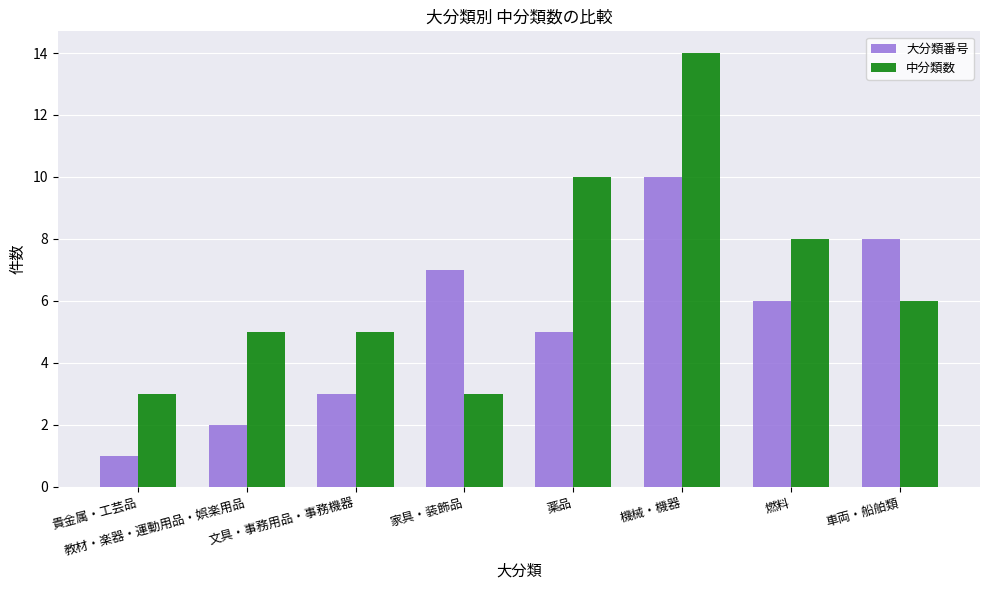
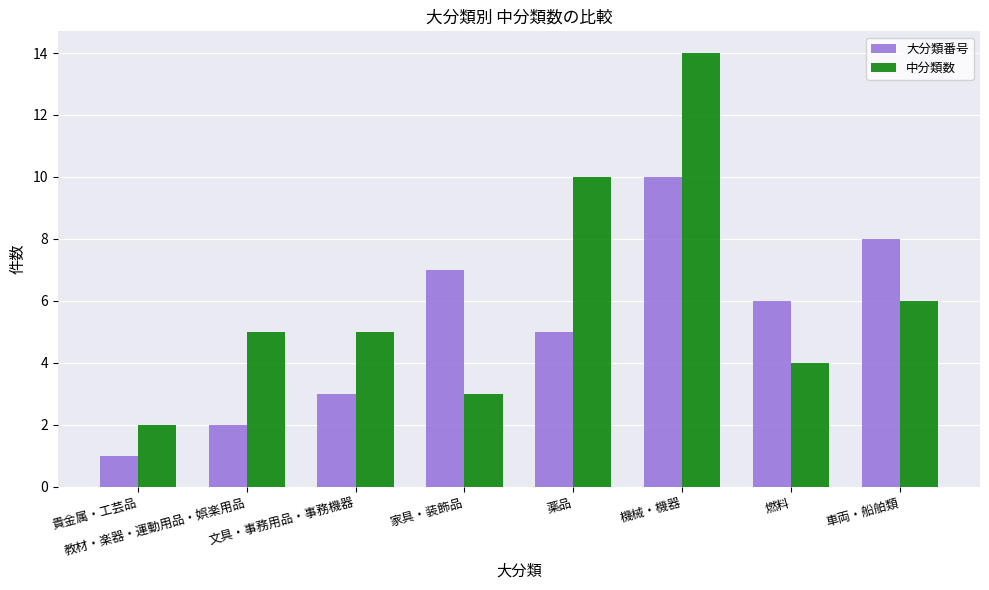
  {
    "大分類番号": {
      "貴金属・工芸品": 1,
      "教材・楽器・運動用品・娯楽用品": 2,
      "文具・事務用品・事務機器": 3,
      "家具・装飾品": 7,
      "薬品": 5,
      "機械・機器": 10,
      "燃料": 6,
      "車両・船舶類": 8
    },
    "中分類数": {
-     "貴金属・工芸品": 3,
+     "貴金属・工芸品": 2,
      "教材・楽器・運動用品・娯楽用品": 5,
      "文具・事務用品・事務機器": 5,
      "家具・装飾品": 3,
      "薬品": 10,
      "機械・機器": 14,
-     "燃料": 8,
+     "燃料": 4,
      "車両・船舶類": 6
    }
  }
